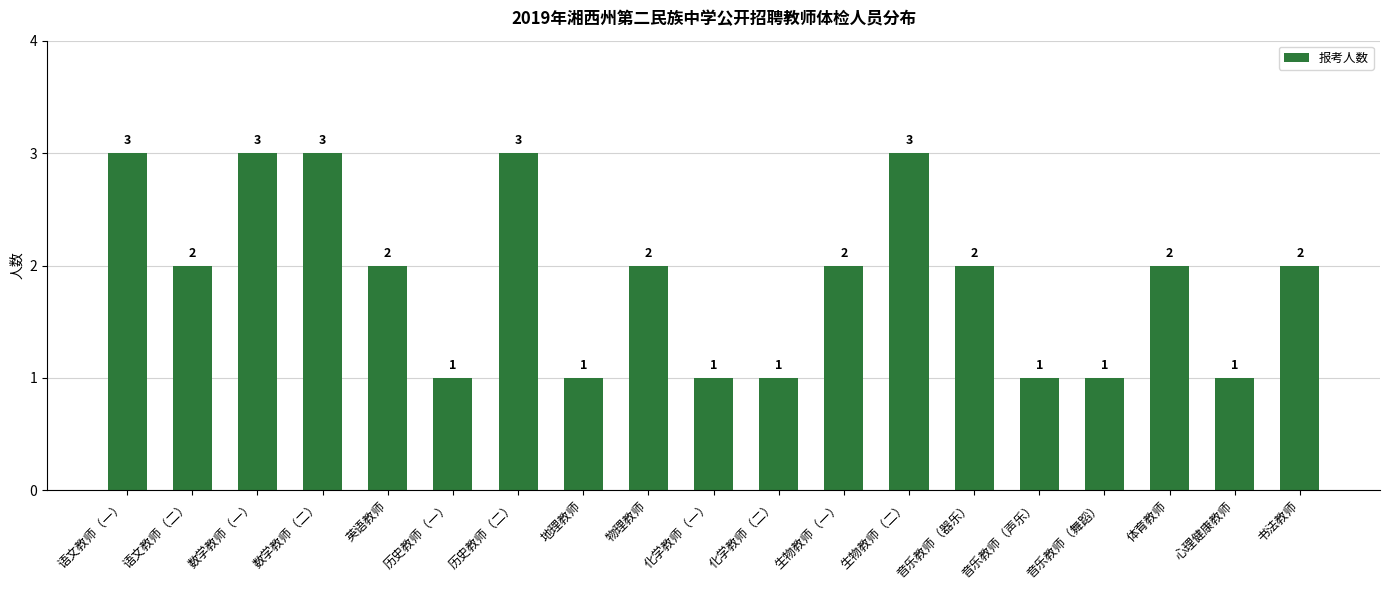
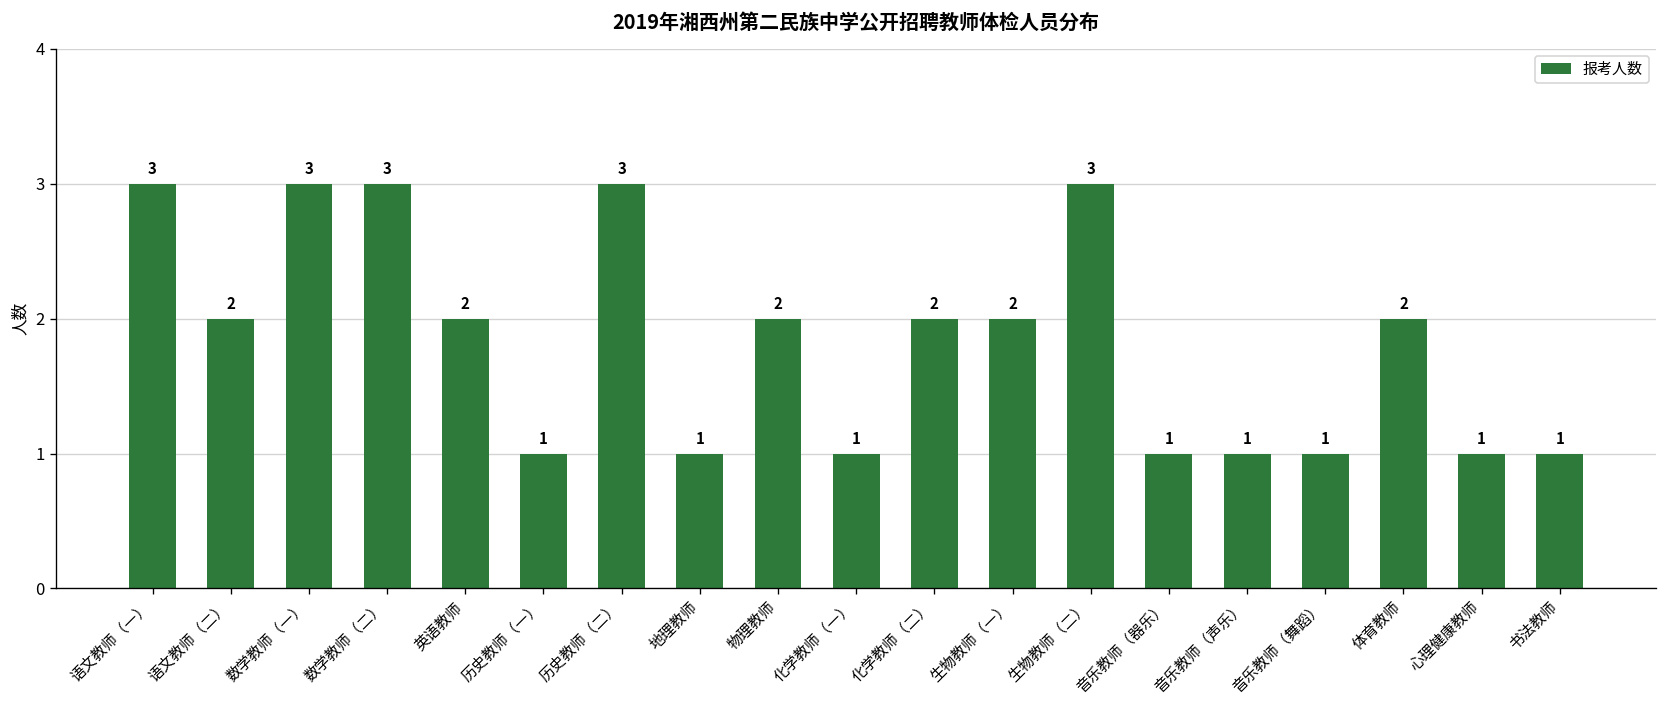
  {
    "语文教师（一）": 3,
    "语文教师（二）": 2,
    "数学教师（一）": 3,
    "数学教师（二）": 3,
    "英语教师": 2,
    "历史教师（一）": 1,
    "历史教师（二）": 3,
    "地理教师": 1,
    "物理教师": 2,
    "化学教师（一）": 1,
-   "化学教师（二）": 1,
+   "化学教师（二）": 2,
    "生物教师（一）": 2,
    "生物教师（二）": 3,
-   "音乐教师（器乐）": 2,
+   "音乐教师（器乐）": 1,
    "音乐教师（声乐）": 1,
    "音乐教师（舞蹈）": 1,
    "体育教师": 2,
    "心理健康教师": 1,
-   "书法教师": 2
+   "书法教师": 1
  }
